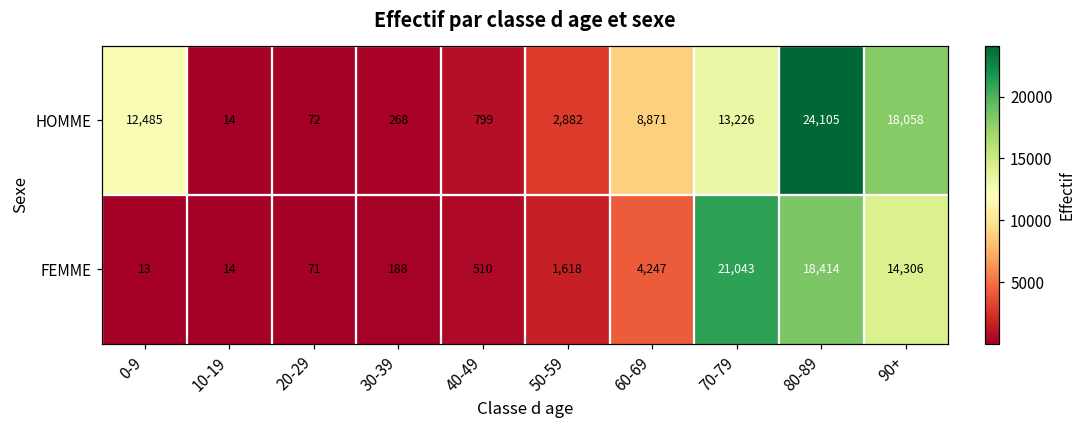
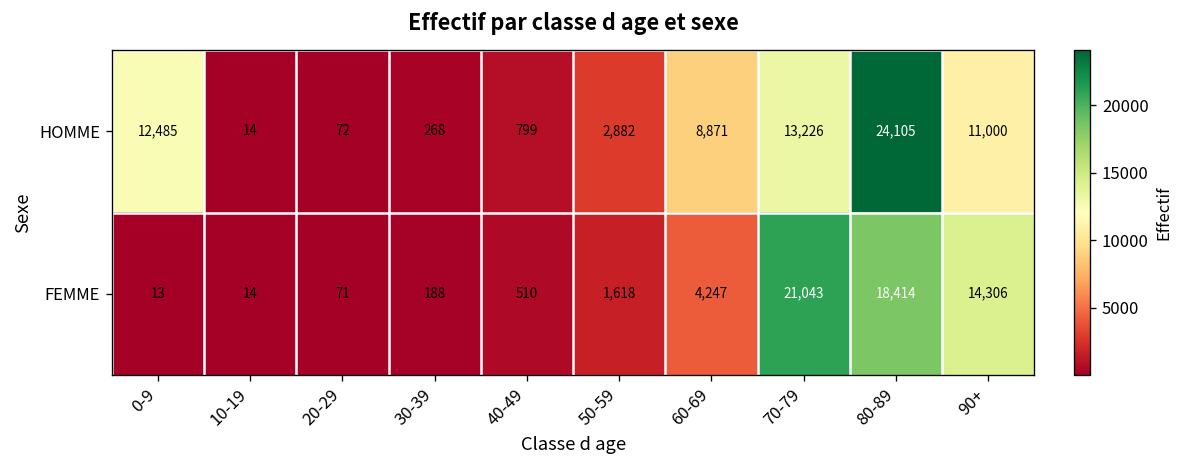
  {
    "HOMME": {
      "0-9": "12,485",
      "10-19": "14",
      "20-29": "72",
      "30-39": "268",
      "40-49": "799",
      "50-59": "2,882",
      "60-69": "8,871",
      "70-79": "13,226",
      "80-89": "24,105",
-     "90+": "18,058"
+     "90+": "11,000"
    },
    "FEMME": {
      "0-9": "13",
      "10-19": "14",
      "20-29": "71",
      "30-39": "188",
      "40-49": "510",
      "50-59": "1,618",
      "60-69": "4,247",
      "70-79": "21,043",
      "80-89": "18,414",
      "90+": "14,306"
    }
  }
